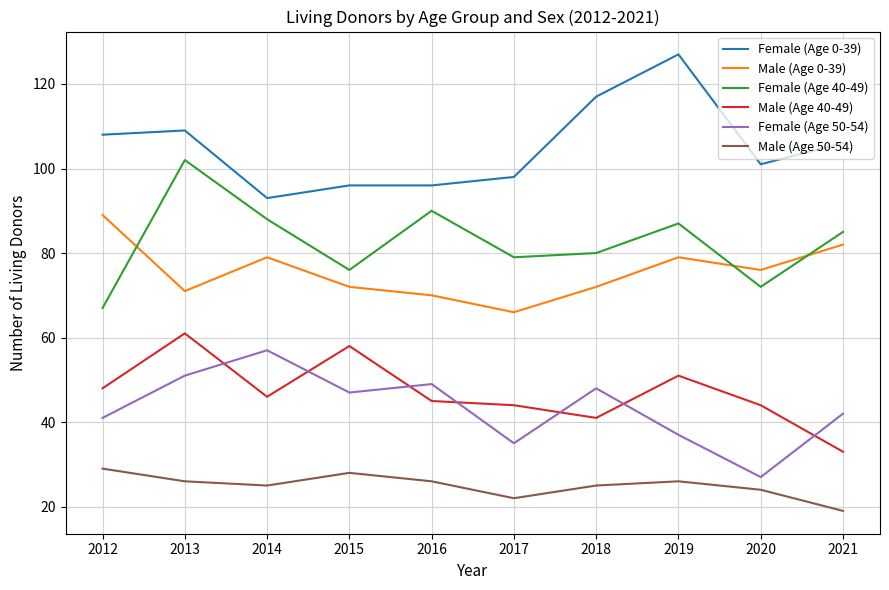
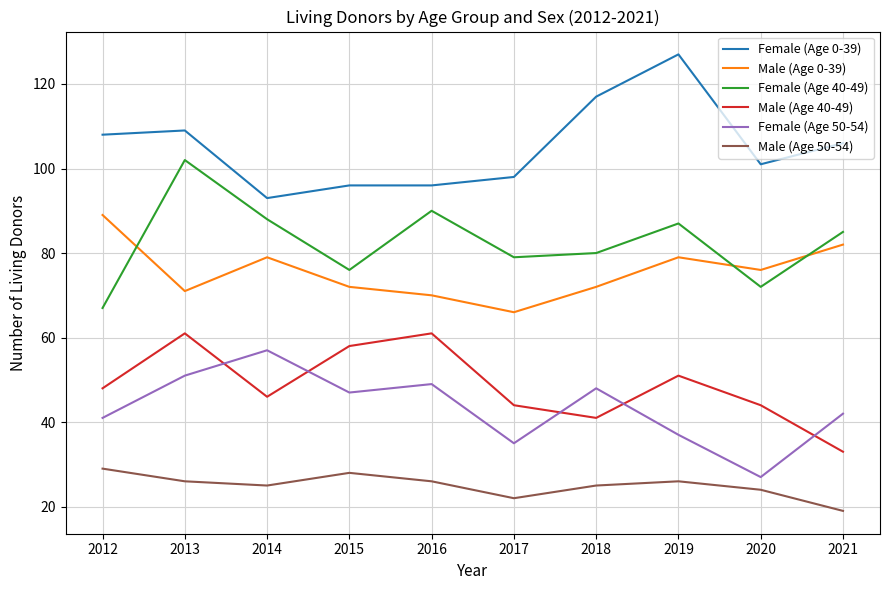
  {
    "Female (Age 0-39)": {
      "2012": 108,
      "2013": 109,
      "2014": 93,
      "2015": 96,
      "2016": 96,
      "2017": 98,
      "2018": 117,
      "2019": 127,
      "2020": 101
    },
    "Male (Age 0-39)": {
      "2012": 89,
      "2013": 71,
      "2014": 79,
      "2015": 72,
      "2016": 70,
      "2017": 66,
      "2018": 72,
      "2019": 79,
      "2020": 76,
      "2021": 82
    },
    "Female (Age 40-49)": {
      "2012": 67,
      "2013": 102,
      "2014": 88,
      "2015": 76,
      "2016": 90,
      "2017": 79,
      "2018": 80,
      "2019": 87,
      "2020": 72,
      "2021": 85
    },
    "Male (Age 40-49)": {
      "2012": 48,
      "2013": 61,
      "2014": 46,
      "2015": 58,
-     "2016": 45,
+     "2016": 61,
      "2017": 44,
      "2018": 41,
      "2019": 51,
      "2020": 44,
      "2021": 33
    },
    "Female (Age 50-54)": {
      "2012": 41,
      "2013": 51,
      "2014": 57,
      "2015": 47,
      "2016": 49,
      "2017": 35,
      "2018": 48,
      "2019": 37,
      "2020": 27,
      "2021": 42
    },
    "Male (Age 50-54)": {
      "2012": 29,
      "2013": 26,
      "2014": 25,
      "2015": 28,
      "2016": 26,
      "2017": 22,
      "2018": 25,
      "2019": 26,
      "2020": 24,
      "2021": 19
    }
  }
